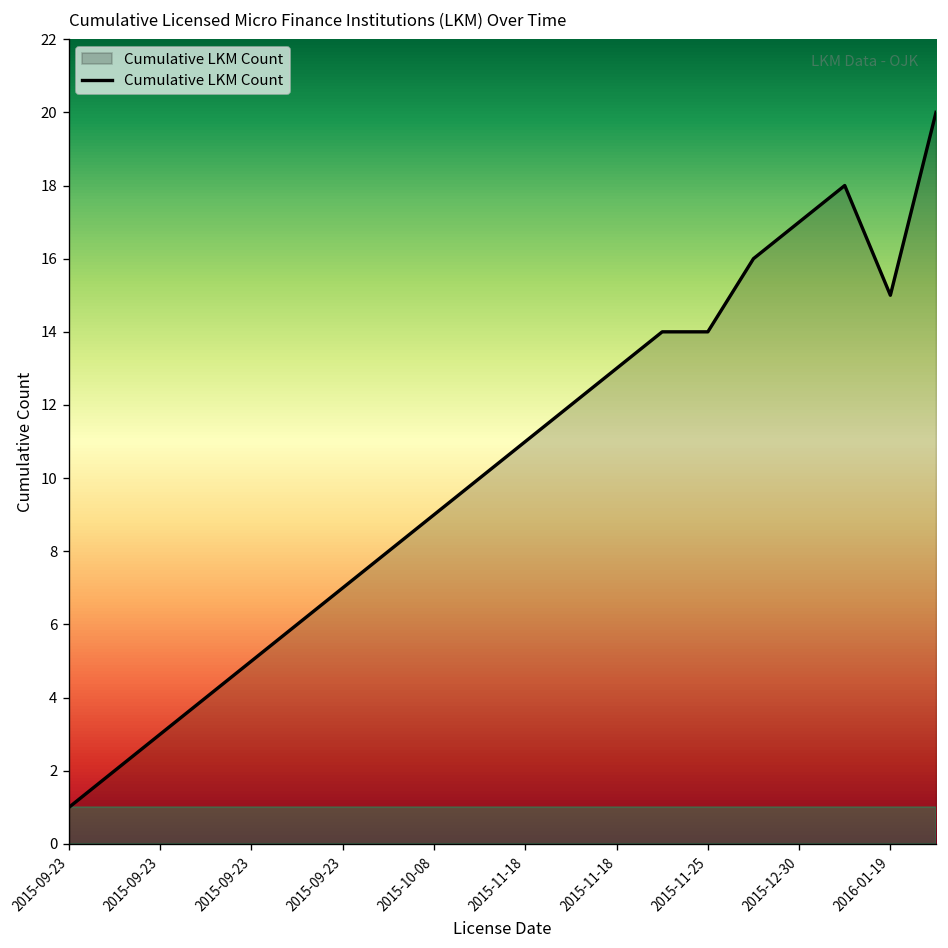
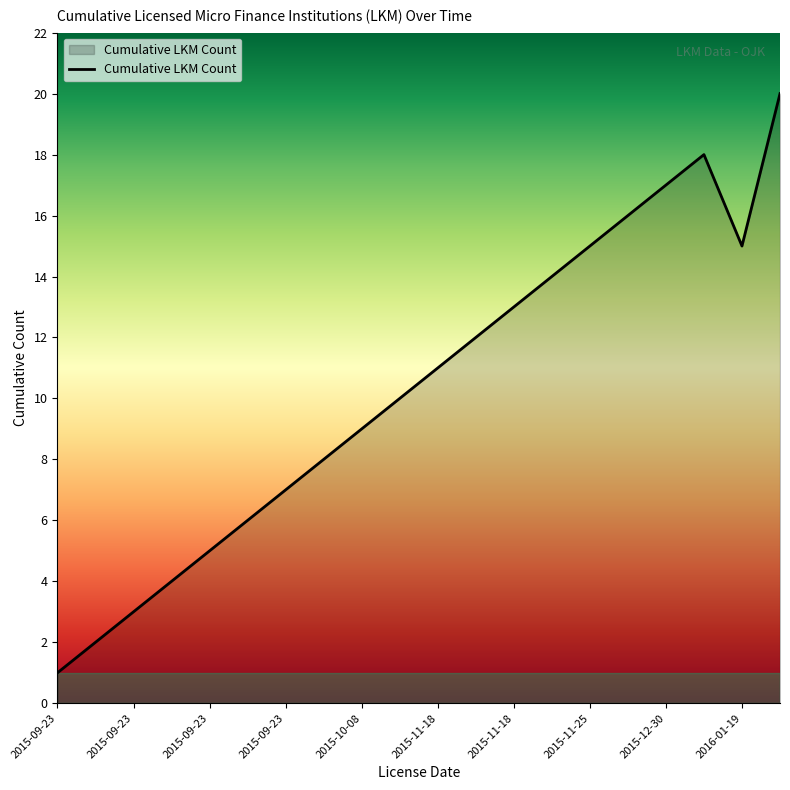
  {
-   "2015-11-25": 14,
+   "2015-11-25": 15,
    "2015-12-30": 17,
    "2016-01-19": 15
  }
